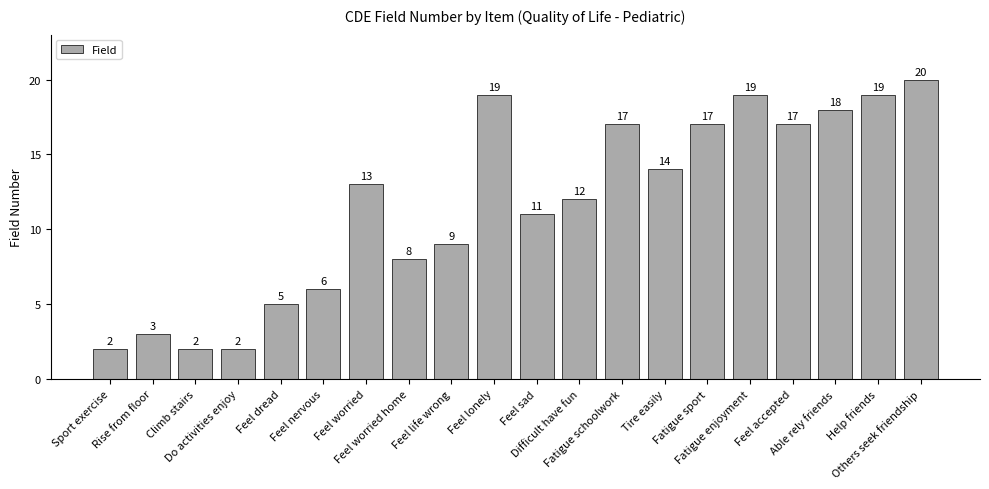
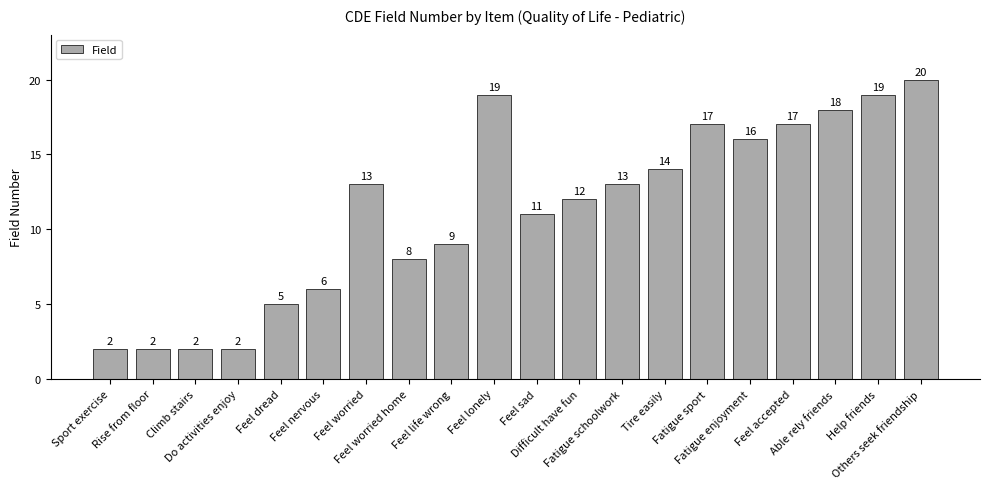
  {
    "Sport exercise": 2,
-   "Rise from floor": 3,
+   "Rise from floor": 2,
    "Climb stairs": 2,
    "Do activities enjoy": 2,
    "Feel dread": 5,
    "Feel nervous": 6,
    "Feel worried": 13,
    "Feel worried home": 8,
    "Feel life wrong": 9,
    "Feel lonely": 19,
    "Feel sad": 11,
    "Difficult have fun": 12,
-   "Fatigue schoolwork": 17,
+   "Fatigue schoolwork": 13,
    "Tire easily": 14,
    "Fatigue sport": 17,
-   "Fatigue enjoyment": 19,
+   "Fatigue enjoyment": 16,
    "Feel accepted": 17,
    "Able rely friends": 18,
    "Help friends": 19,
    "Others seek friendship": 20
  }
